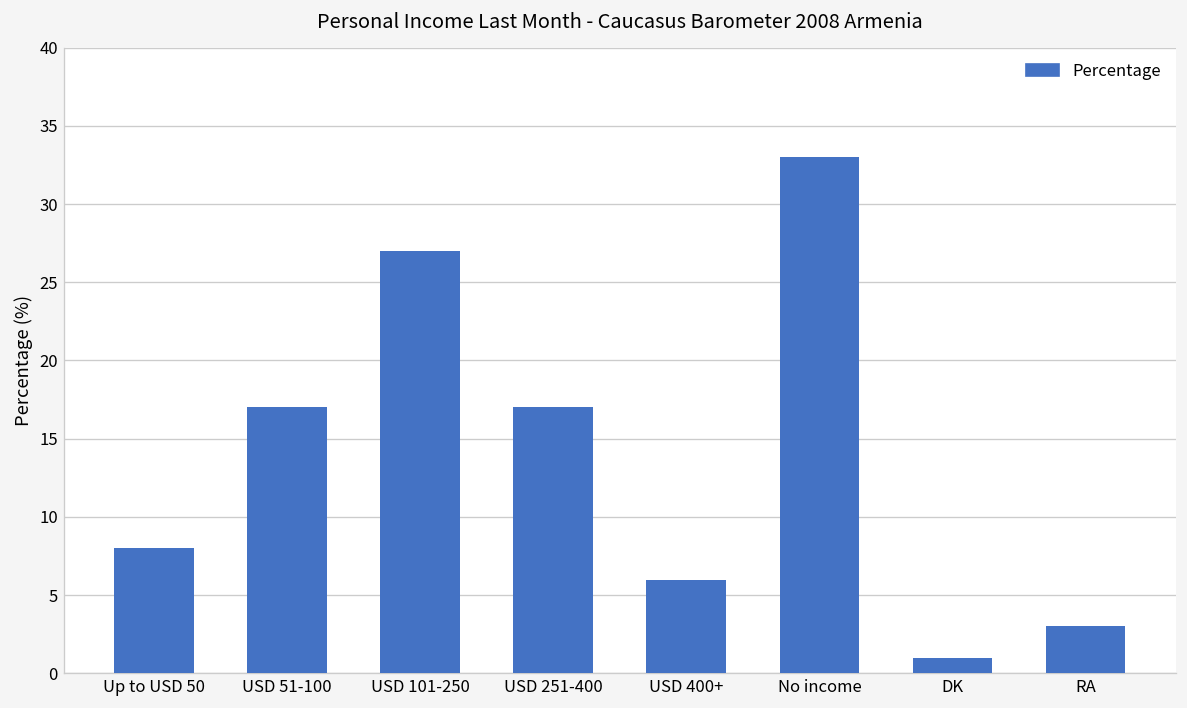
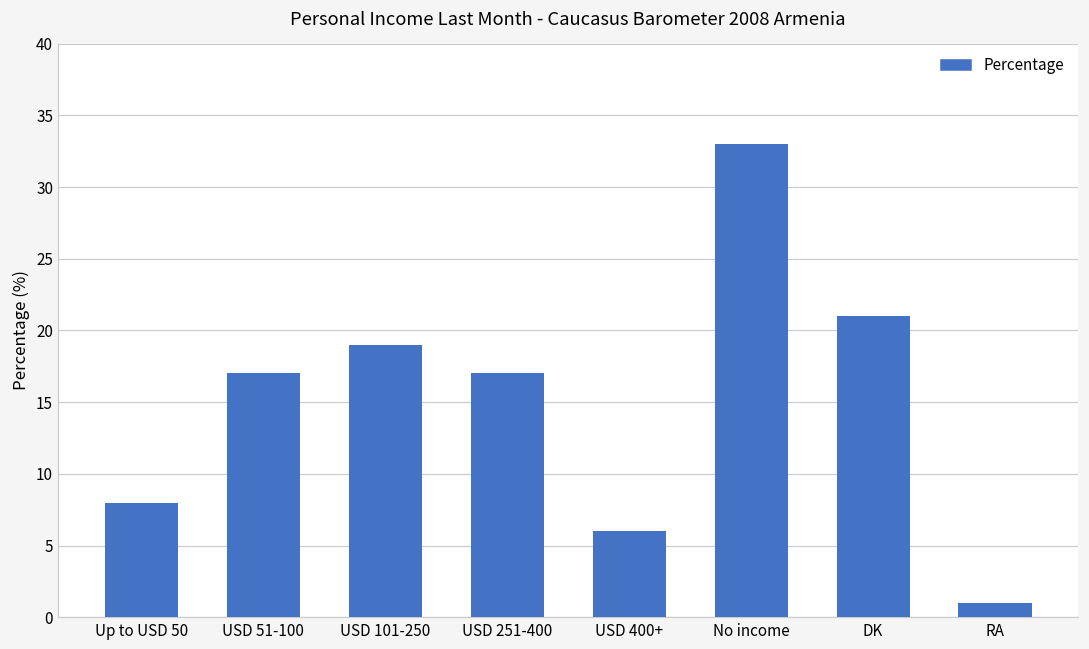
  {
    "Up to USD 50": 8,
    "USD 51-100": 17,
-   "USD 101-250": 27,
+   "USD 101-250": 19,
    "USD 251-400": 17,
    "USD 400+": 6,
    "No income": 33,
-   "DK": 1,
-   "RA": 3
+   "DK": 21,
+   "RA": 1
  }
